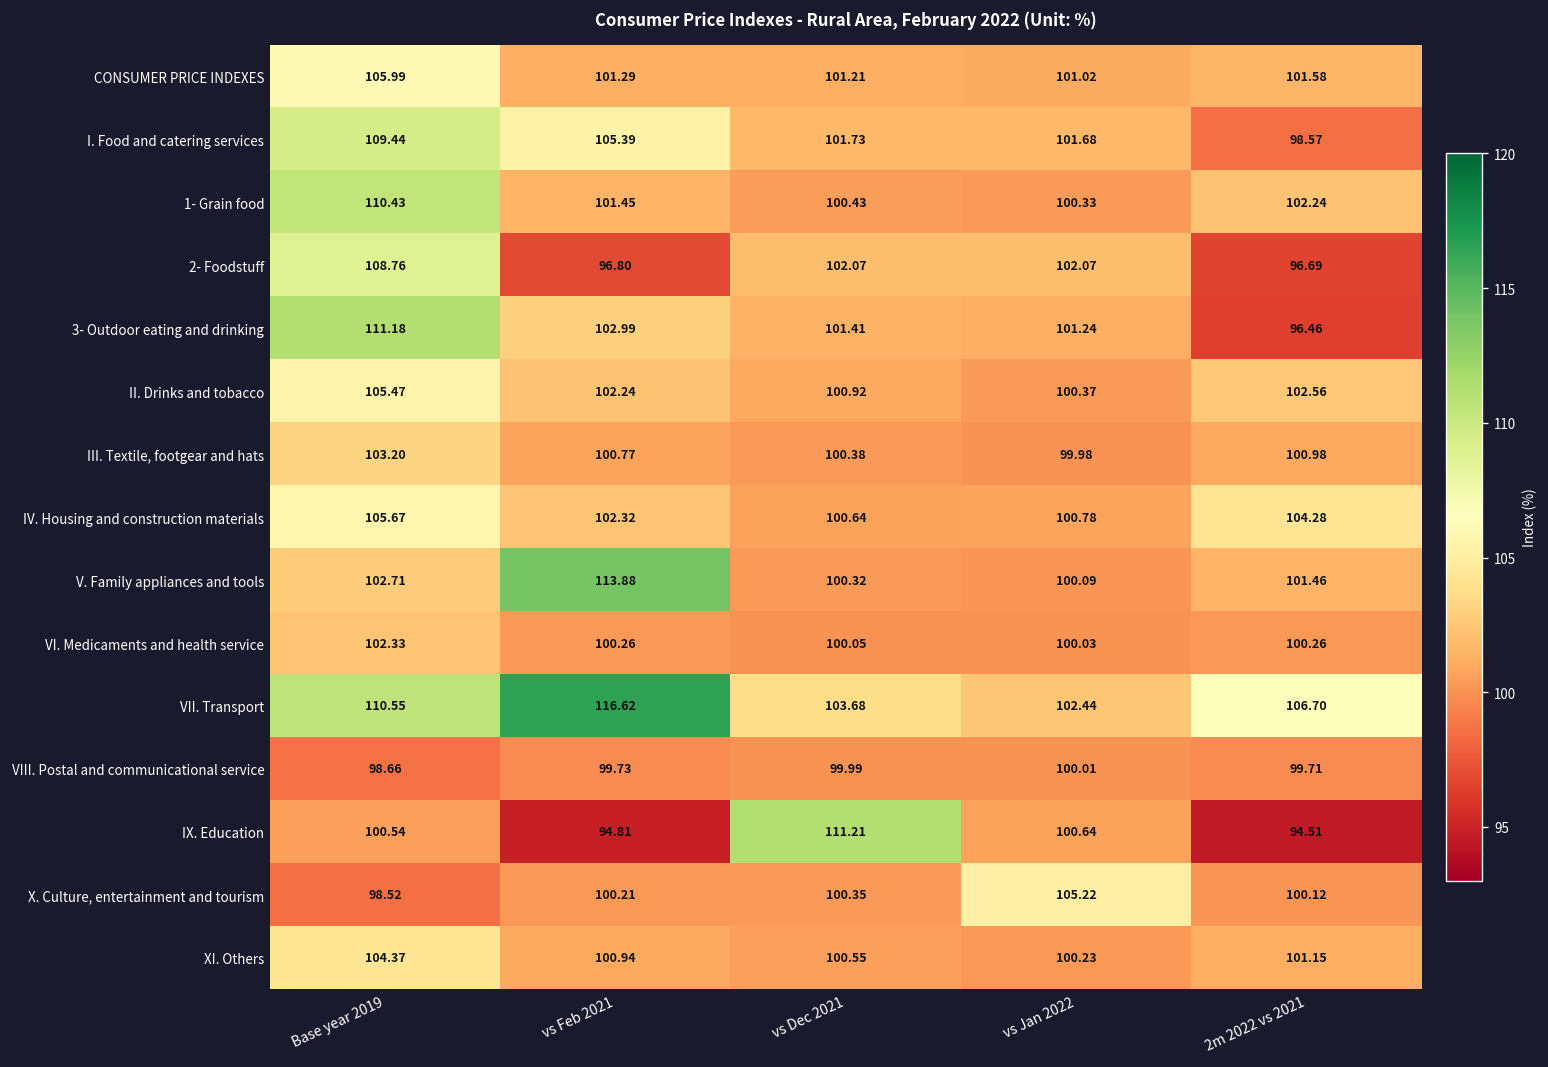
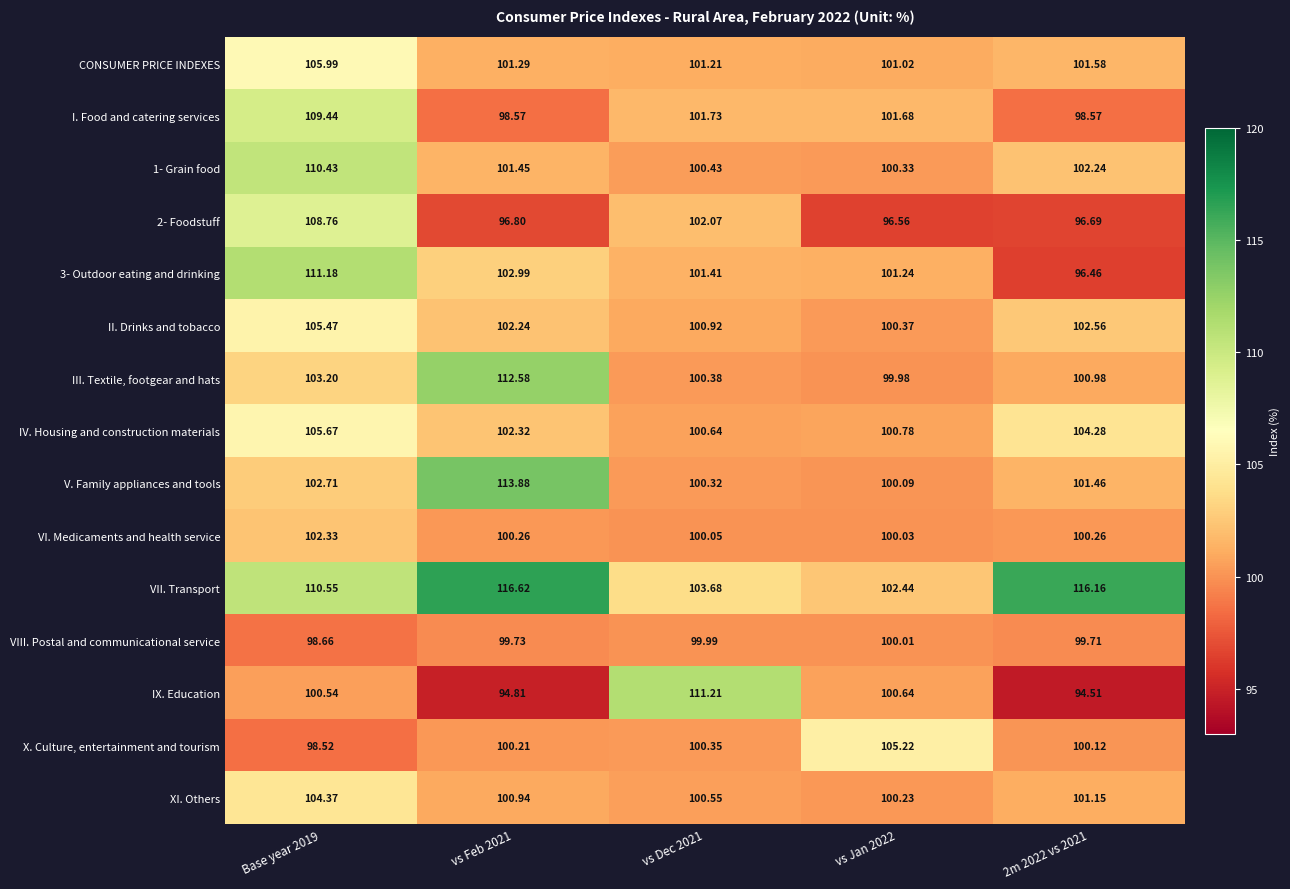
  {
    "CONSUMER PRICE INDEXES": {
      "Base year 2019": 105.99,
      "vs Feb 2021": 101.29,
      "vs Dec 2021": 101.21,
      "vs Jan 2022": 101.02,
      "2m 2022 vs 2021": 101.58
    },
    "I. Food and catering services": {
      "Base year 2019": 109.44,
-     "vs Feb 2021": 105.39,
+     "vs Feb 2021": 98.57,
      "vs Dec 2021": 101.73,
      "vs Jan 2022": 101.68,
      "2m 2022 vs 2021": 98.57
    },
    "1- Grain food": {
      "Base year 2019": 110.43,
      "vs Feb 2021": 101.45,
      "vs Dec 2021": 100.43,
      "vs Jan 2022": 100.33,
      "2m 2022 vs 2021": 102.24
    },
    "2- Foodstuff": {
      "Base year 2019": 108.76,
      "vs Feb 2021": 96.80,
      "vs Dec 2021": 102.07,
-     "vs Jan 2022": 102.07,
+     "vs Jan 2022": 96.56,
      "2m 2022 vs 2021": 96.69
    },
    "3- Outdoor eating and drinking": {
      "Base year 2019": 111.18,
      "vs Feb 2021": 102.99,
      "vs Dec 2021": 101.41,
      "vs Jan 2022": 101.24,
      "2m 2022 vs 2021": 96.46
    },
    "II. Drinks and tobacco": {
      "Base year 2019": 105.47,
      "vs Feb 2021": 102.24,
      "vs Dec 2021": 100.92,
      "vs Jan 2022": 100.37,
      "2m 2022 vs 2021": 102.56
    },
    "III. Textile, footgear and hats": {
      "Base year 2019": 103.20,
-     "vs Feb 2021": 100.77,
+     "vs Feb 2021": 112.58,
      "vs Dec 2021": 100.38,
      "vs Jan 2022": 99.98,
      "2m 2022 vs 2021": 100.98
    },
    "IV. Housing and construction materials": {
      "Base year 2019": 105.67,
      "vs Feb 2021": 102.32,
      "vs Dec 2021": 100.64,
      "vs Jan 2022": 100.78,
      "2m 2022 vs 2021": 104.28
    },
    "V. Family appliances and tools": {
      "Base year 2019": 102.71,
      "vs Feb 2021": 113.88,
      "vs Dec 2021": 100.32,
      "vs Jan 2022": 100.09,
      "2m 2022 vs 2021": 101.46
    },
    "VI. Medicaments and health service": {
      "Base year 2019": 102.33,
      "vs Feb 2021": 100.26,
      "vs Dec 2021": 100.05,
      "vs Jan 2022": 100.03,
      "2m 2022 vs 2021": 100.26
    },
    "VII. Transport": {
      "Base year 2019": 110.55,
      "vs Feb 2021": 116.62,
      "vs Dec 2021": 103.68,
      "vs Jan 2022": 102.44,
-     "2m 2022 vs 2021": 106.70
+     "2m 2022 vs 2021": 116.16
    },
    "VIII. Postal and communicational service": {
      "Base year 2019": 98.66,
      "vs Feb 2021": 99.73,
      "vs Dec 2021": 99.99,
      "vs Jan 2022": 100.01,
      "2m 2022 vs 2021": 99.71
    },
    "IX. Education": {
      "Base year 2019": 100.54,
      "vs Feb 2021": 94.81,
      "vs Dec 2021": 111.21,
      "vs Jan 2022": 100.64,
      "2m 2022 vs 2021": 94.51
    },
    "X. Culture, entertainment and tourism": {
      "Base year 2019": 98.52,
      "vs Feb 2021": 100.21,
      "vs Dec 2021": 100.35,
      "vs Jan 2022": 105.22,
      "2m 2022 vs 2021": 100.12
    },
    "XI. Others": {
      "Base year 2019": 104.37,
      "vs Feb 2021": 100.94,
      "vs Dec 2021": 100.55,
      "vs Jan 2022": 100.23,
      "2m 2022 vs 2021": 101.15
    }
  }
